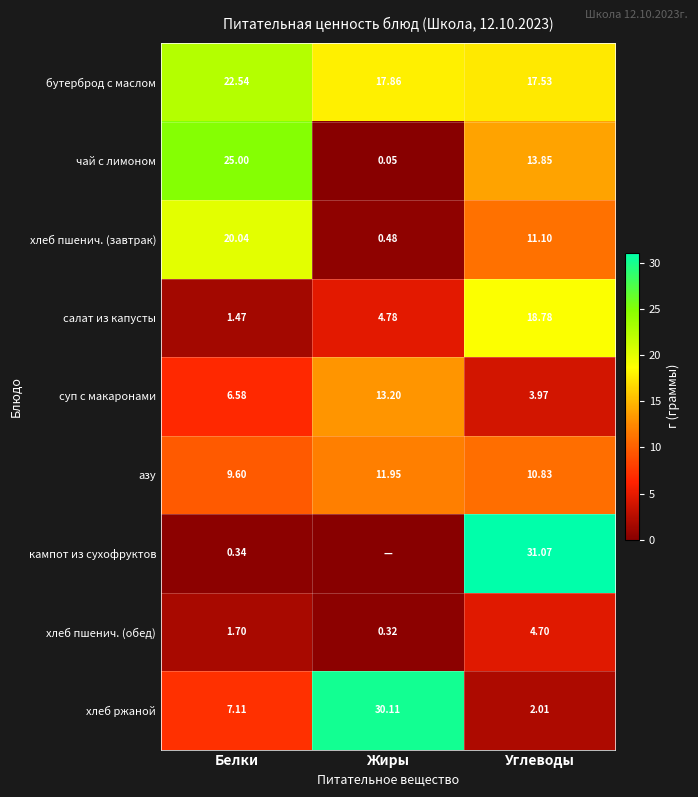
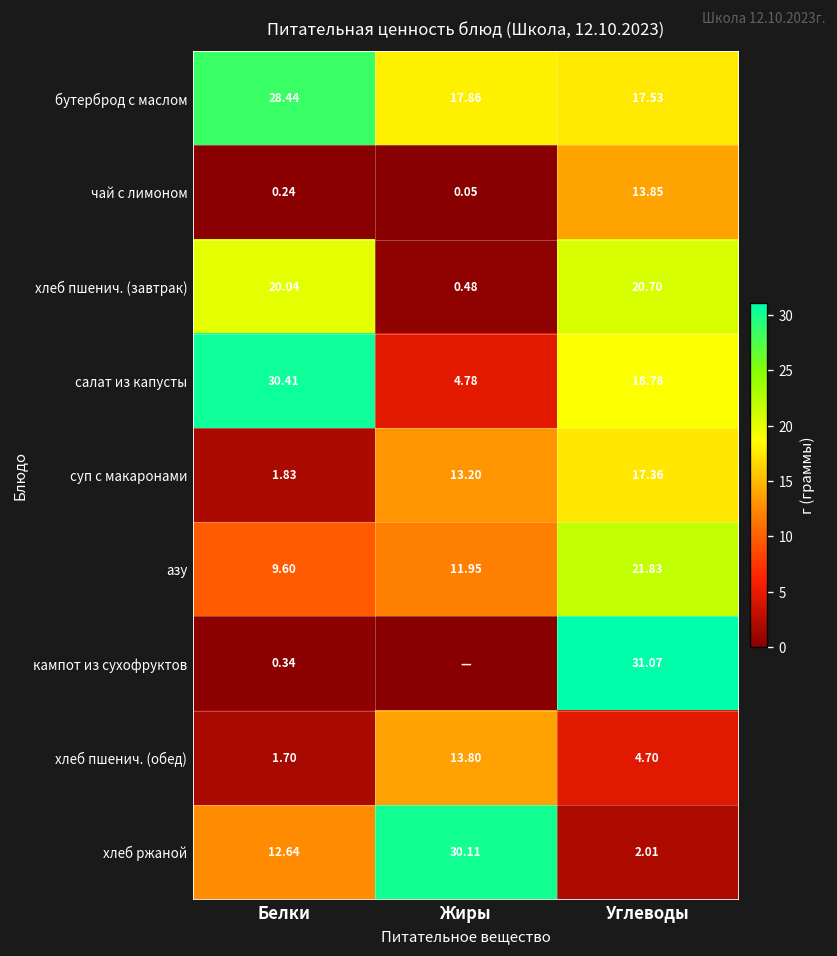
  {
    "бутерброд с маслом": {
-     "Белки": 22.54,
+     "Белки": 28.44,
      "Жиры": 17.86,
      "Углеводы": 17.53
    },
    "чай с лимоном": {
-     "Белки": 25.00,
+     "Белки": 0.24,
      "Жиры": 0.05,
      "Углеводы": 13.85
    },
    "хлеб пшенич. (завтрак)": {
      "Белки": 20.04,
      "Жиры": 0.48,
-     "Углеводы": 11.10
+     "Углеводы": 20.70
    },
    "салат из капусты": {
-     "Белки": 1.47,
+     "Белки": 30.41,
      "Жиры": 4.78,
      "Углеводы": 18.78
    },
    "суп с макаронами": {
-     "Белки": 6.58,
+     "Белки": 1.83,
      "Жиры": 13.20,
-     "Углеводы": 3.97
+     "Углеводы": 17.36
    },
    "азу": {
      "Белки": 9.60,
      "Жиры": 11.95,
-     "Углеводы": 10.83
+     "Углеводы": 21.83
    },
    "кампот из сухофруктов": {
      "Белки": 0.34,
      "Углеводы": 31.07
    },
    "хлеб пшенич. (обед)": {
      "Белки": 1.70,
-     "Жиры": 0.32,
+     "Жиры": 13.80,
      "Углеводы": 4.70
    },
    "хлеб ржаной": {
-     "Белки": 7.11,
+     "Белки": 12.64,
      "Жиры": 30.11,
      "Углеводы": 2.01
    }
  }
